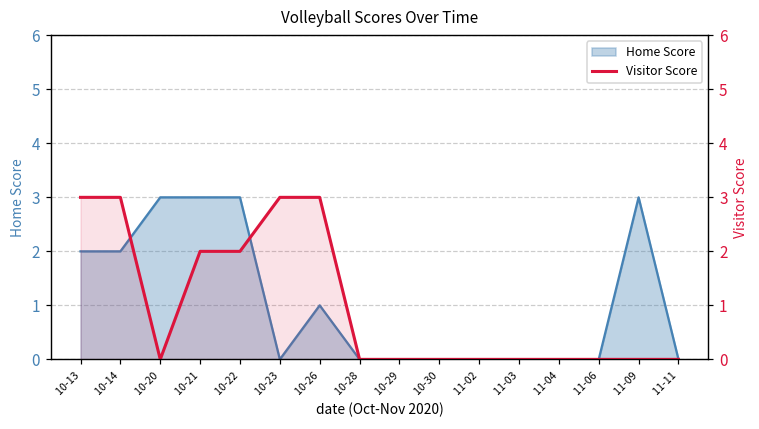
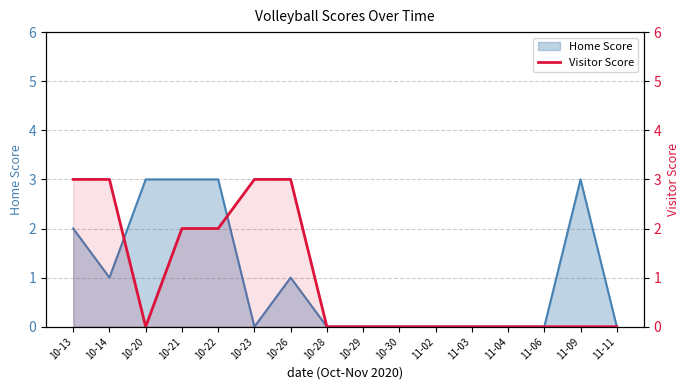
  {
    "Home Score": {
      "10-13": 2,
-     "10-14": 2,
+     "10-14": 1,
      "10-20": 3,
      "10-21": 3,
      "10-22": 3,
      "10-23": 0,
      "10-26": 1,
      "10-28": 0,
      "10-29": 0,
      "10-30": 0,
      "11-02": 0,
      "11-03": 0,
      "11-04": 0,
      "11-06": 0,
      "11-09": 3,
      "11-11": 0
    },
    "Visitor Score": {
      "10-13": 3.0,
      "10-14": 3.0,
      "10-20": 0.0,
      "10-21": 2.0,
      "10-22": 2.0,
      "10-23": 3.0,
      "10-26": 3.0,
      "10-28": 0.0,
      "10-29": 0.0,
      "10-30": 0.0,
      "11-02": 0.0,
      "11-03": 0.0,
      "11-04": 0.0,
      "11-06": 0.0,
      "11-09": 0.0,
      "11-11": 0.0
    }
  }
